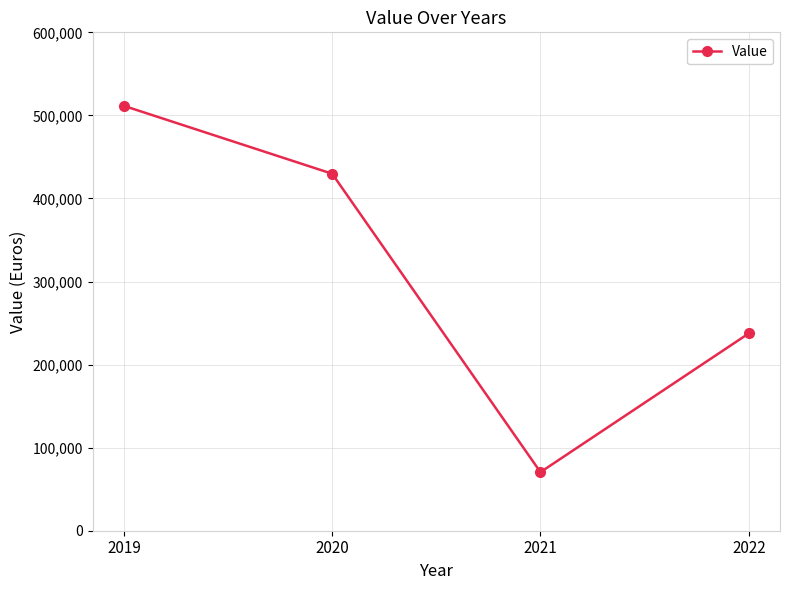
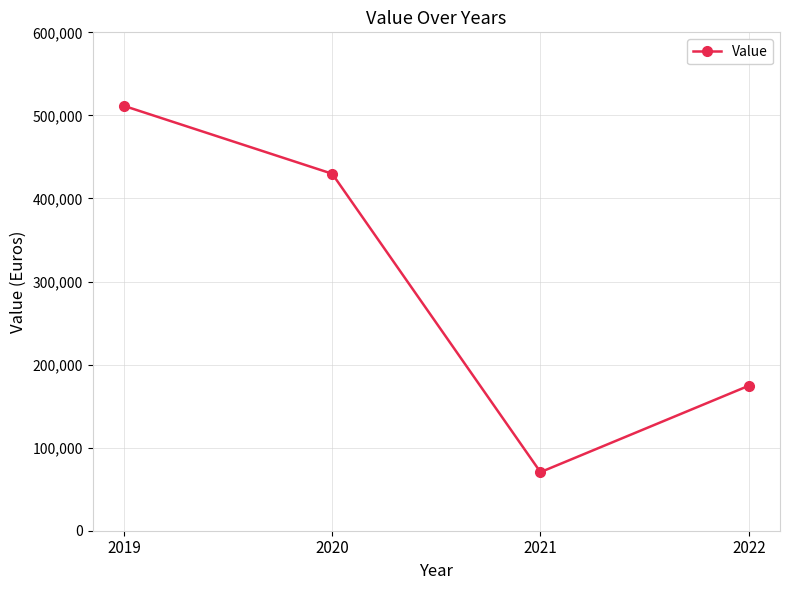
  {
    "2019": "510,000",
    "2020": "430,000",
    "2021": "70,000",
-   "2022": "240,000"
+   "2022": "170,000"
  }
